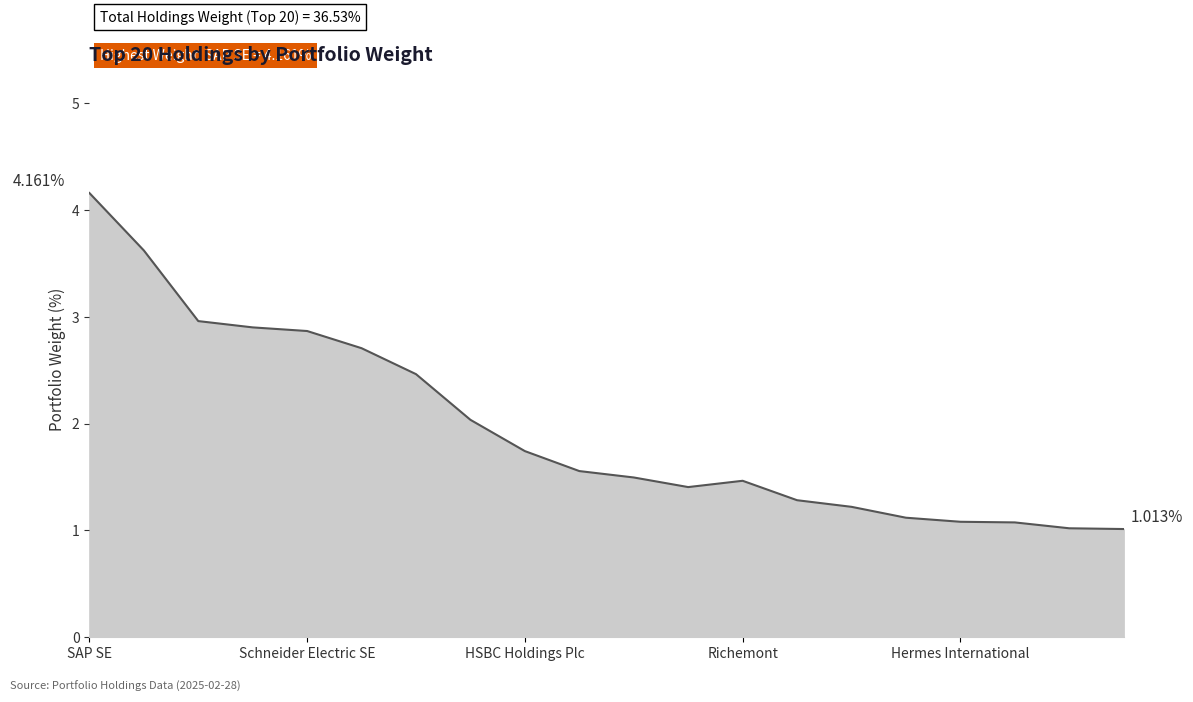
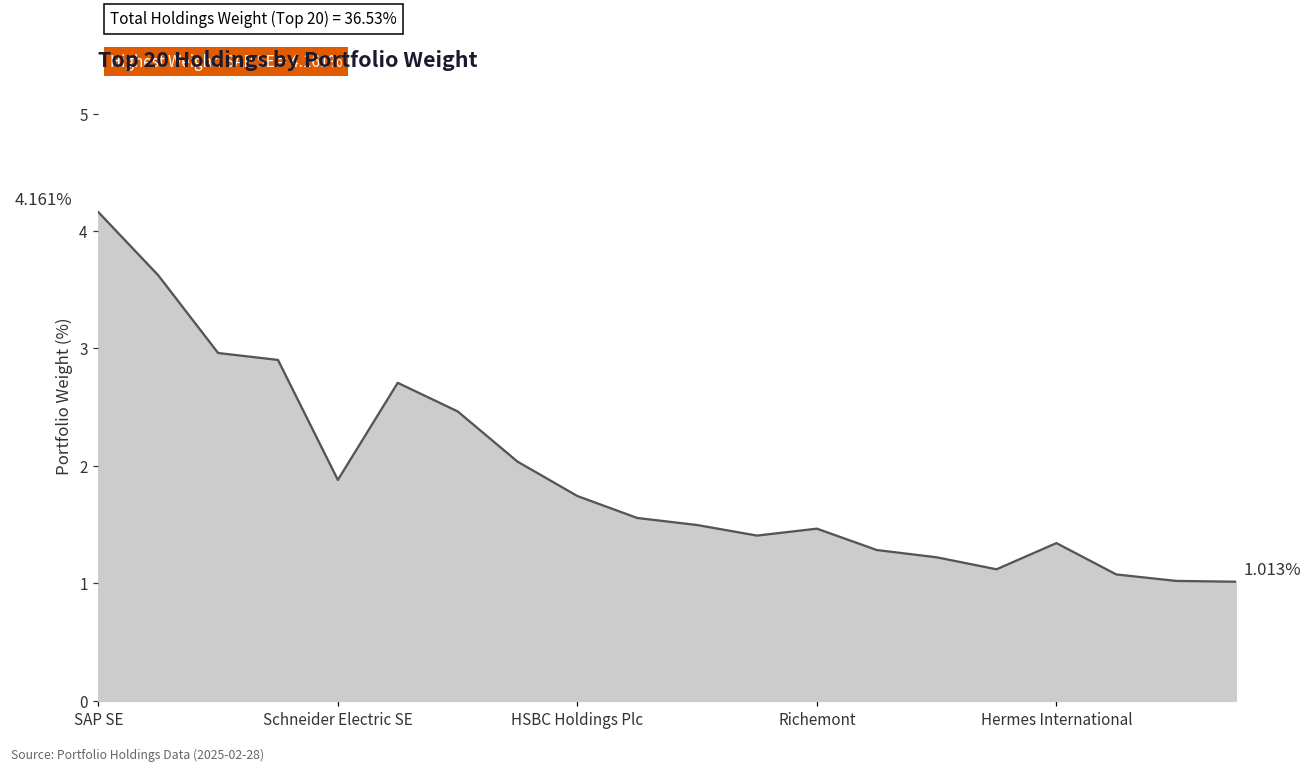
  {
-   "Schneider Electric SE": 2.87,
+   "Schneider Electric SE": 1.88,
    "HSBC Holdings Plc": 1.74,
    "Richemont": 1.47,
-   "Hermes International": 1.08
+   "Hermes International": 1.34
  }
